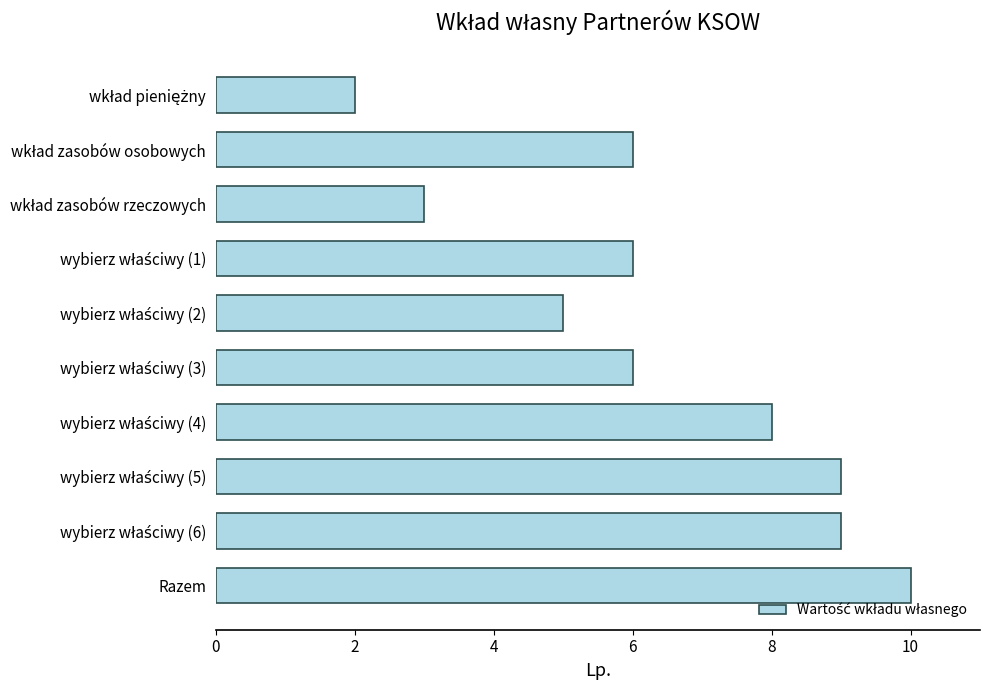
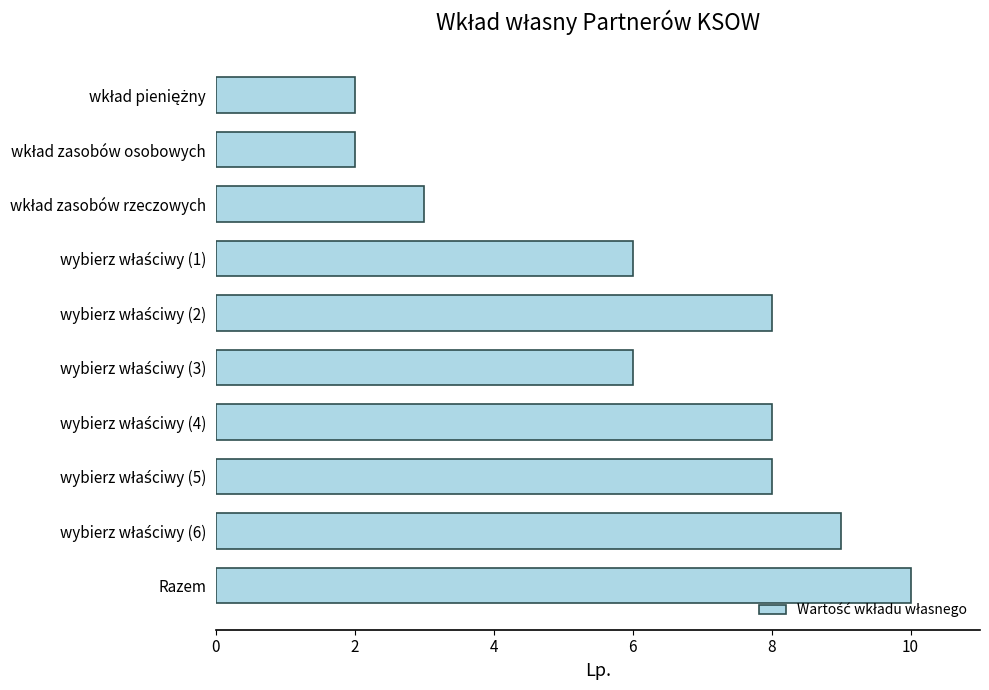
  {
    "wkład pieniężny": 2,
-   "wkład zasobów osobowych": 6,
+   "wkład zasobów osobowych": 2,
    "wkład zasobów rzeczowych": 3,
    "wybierz właściwy (1)": 6,
-   "wybierz właściwy (2)": 5,
+   "wybierz właściwy (2)": 8,
    "wybierz właściwy (3)": 6,
    "wybierz właściwy (4)": 8,
-   "wybierz właściwy (5)": 9,
+   "wybierz właściwy (5)": 8,
    "wybierz właściwy (6)": 9,
    "Razem": 10
  }
